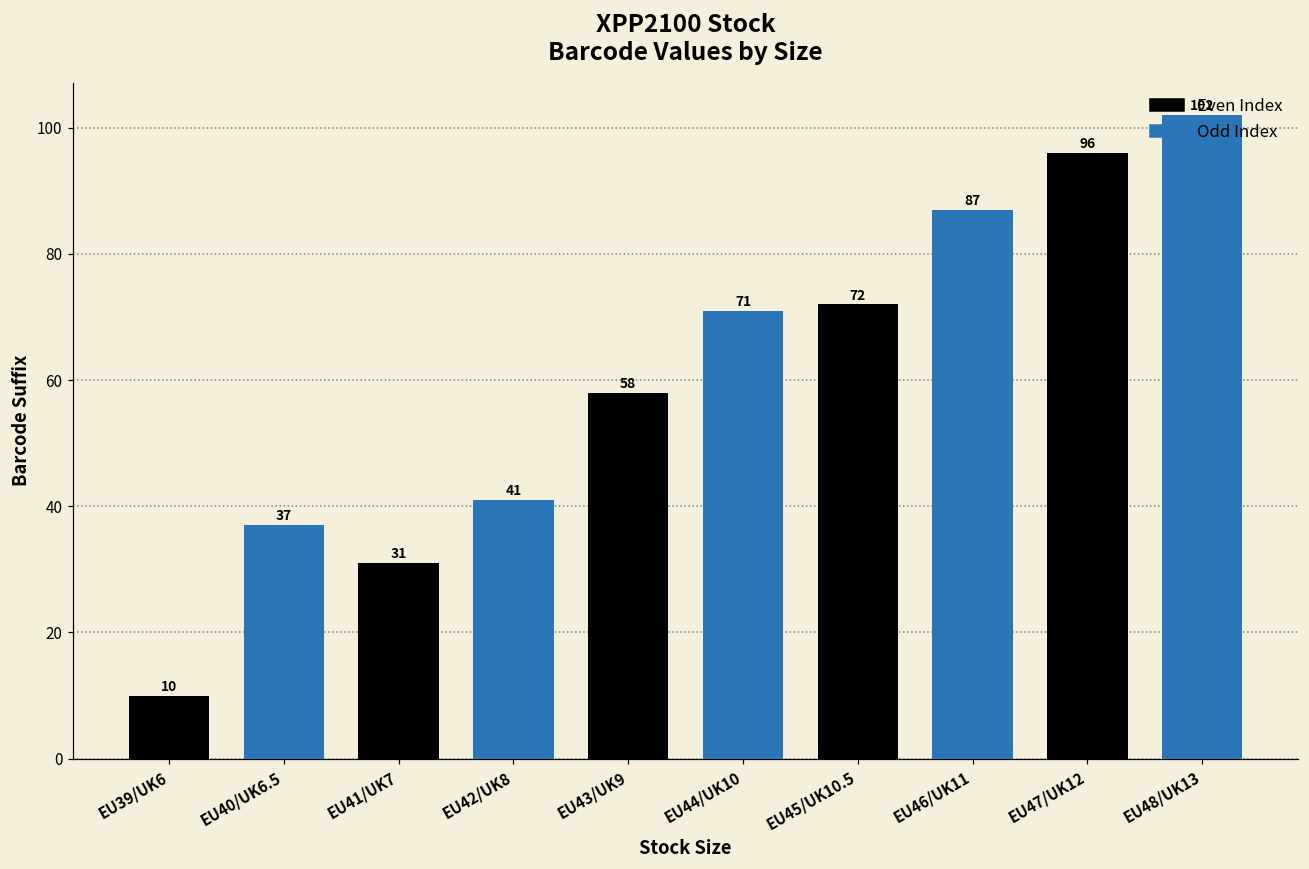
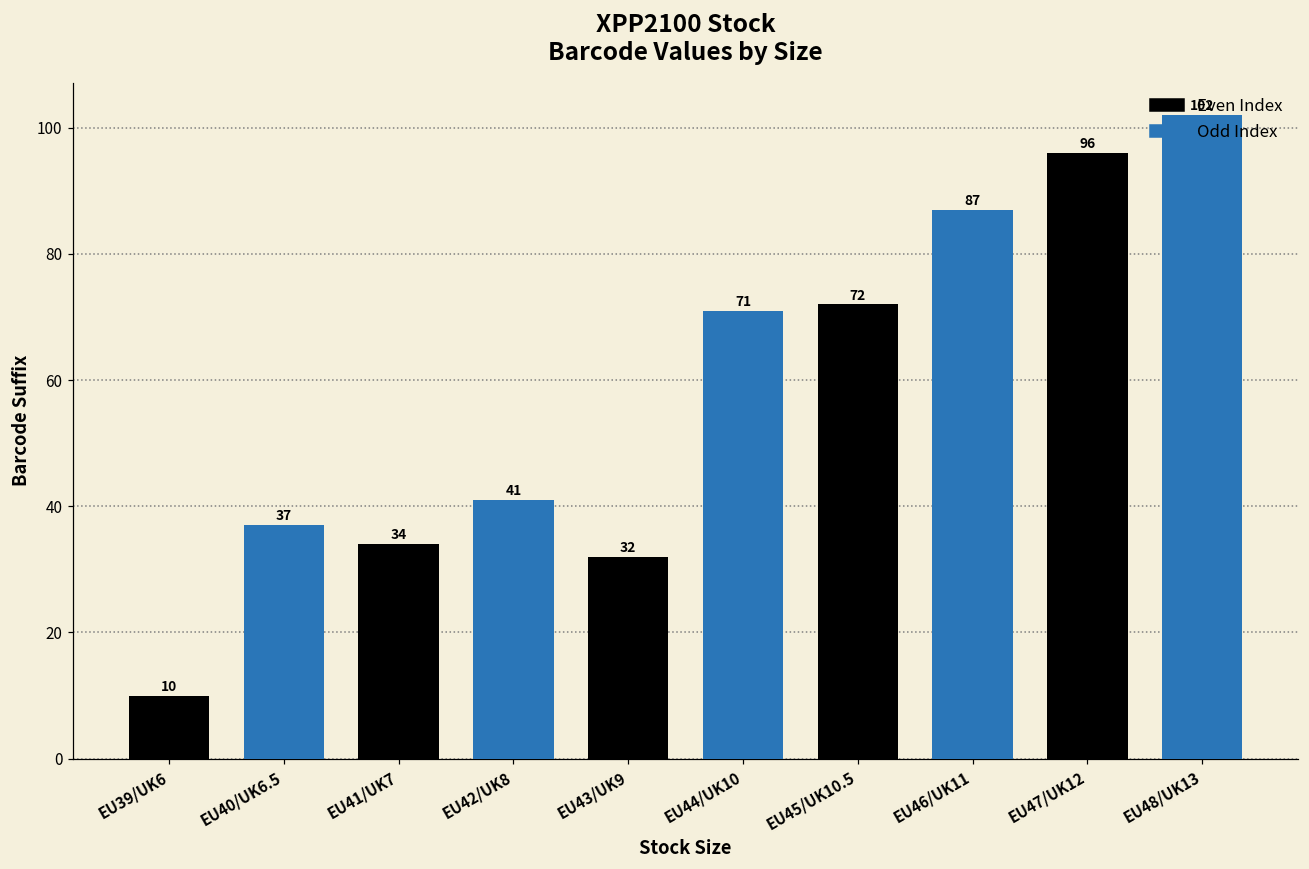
  {
    "EU39/UK6": 10,
    "EU40/UK6.5": 37,
-   "EU41/UK7": 31,
+   "EU41/UK7": 34,
    "EU42/UK8": 41,
-   "EU43/UK9": 58,
+   "EU43/UK9": 32,
    "EU44/UK10": 71,
    "EU45/UK10.5": 72,
    "EU46/UK11": 87,
    "EU47/UK12": 96,
    "EU48/UK13": 102
  }
